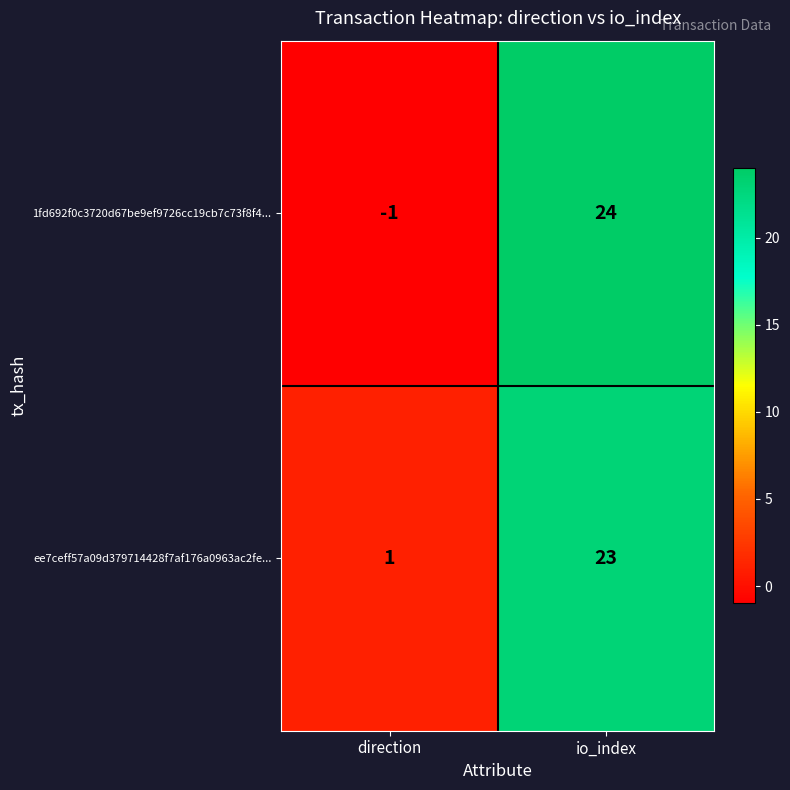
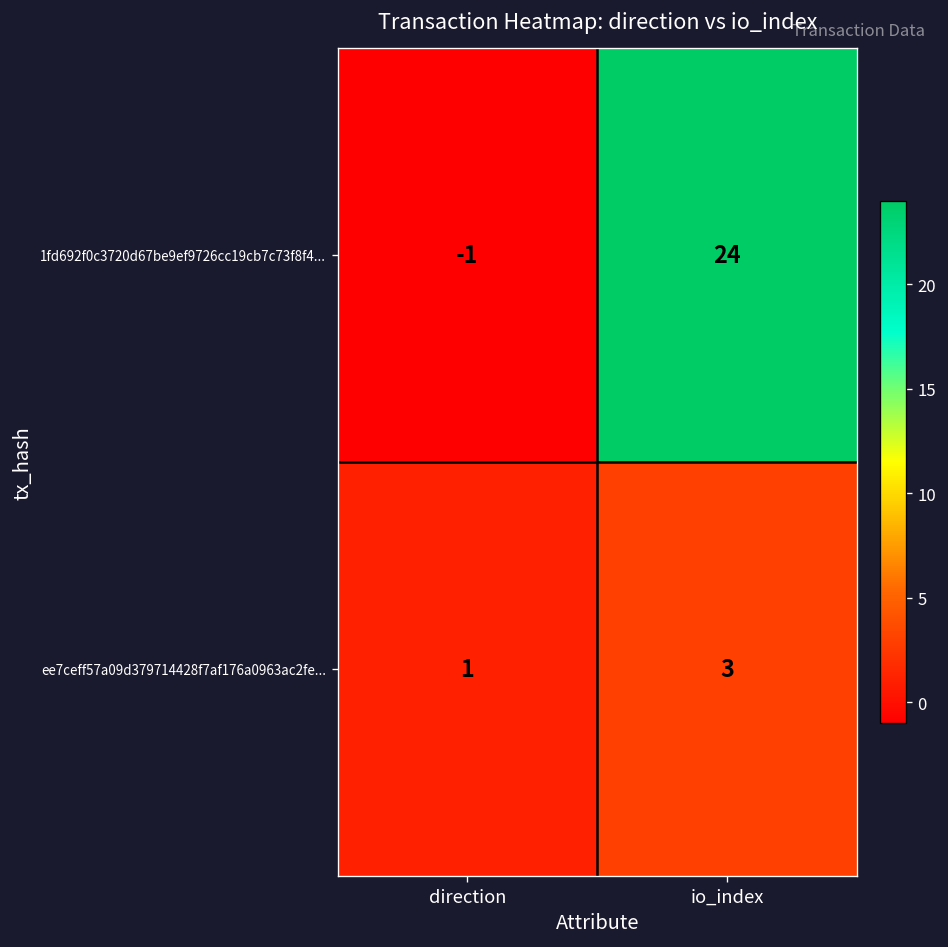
  {
    "1fd692f0c3720d67be9ef9726cc19cb7c73f8f4...": {
      "direction": -1,
      "io_index": 24
    },
    "ee7ceff57a09d379714428f7af176a0963ac2fe...": {
      "direction": 1,
-     "io_index": 23
+     "io_index": 3
    }
  }
